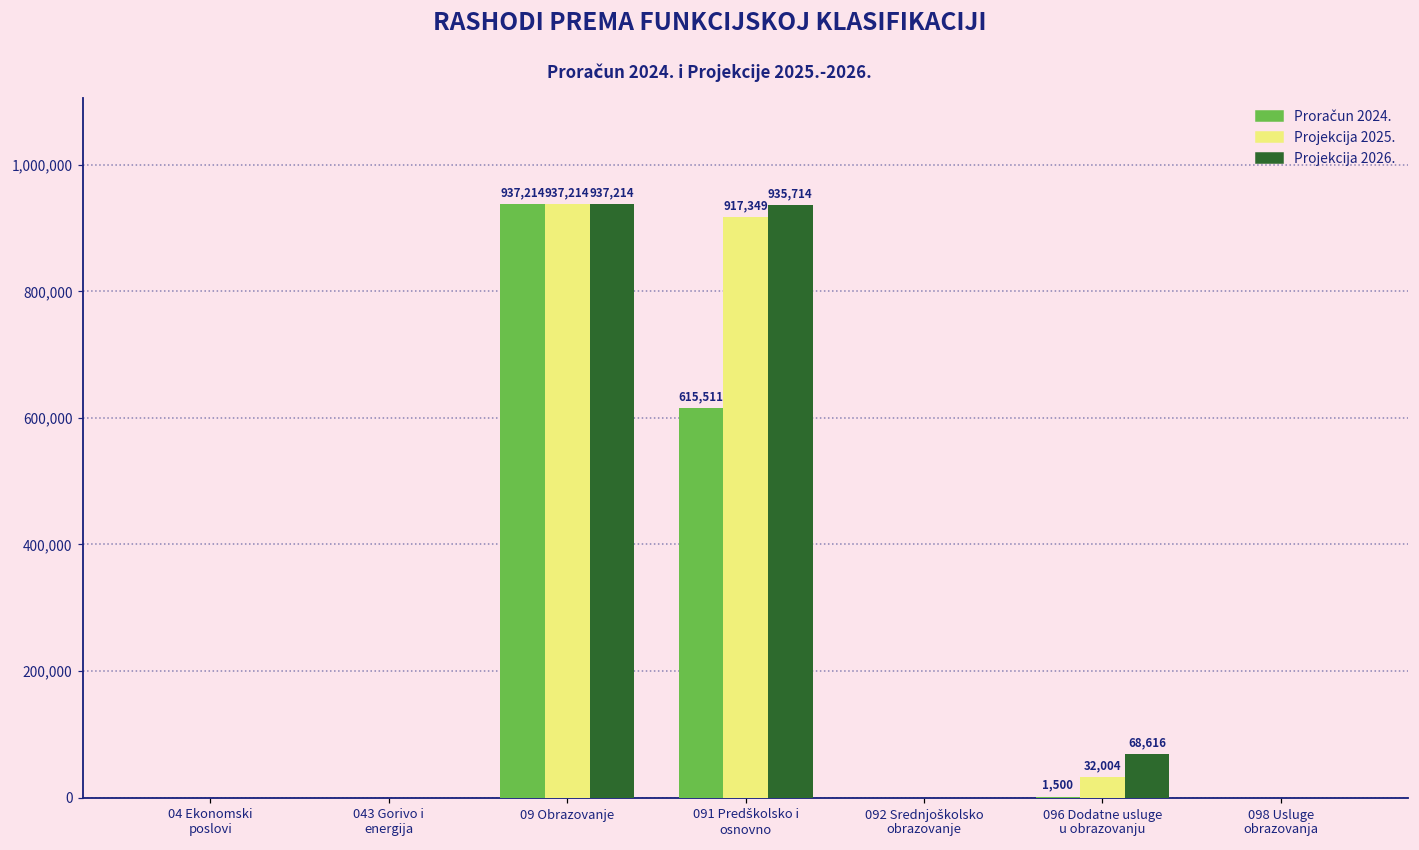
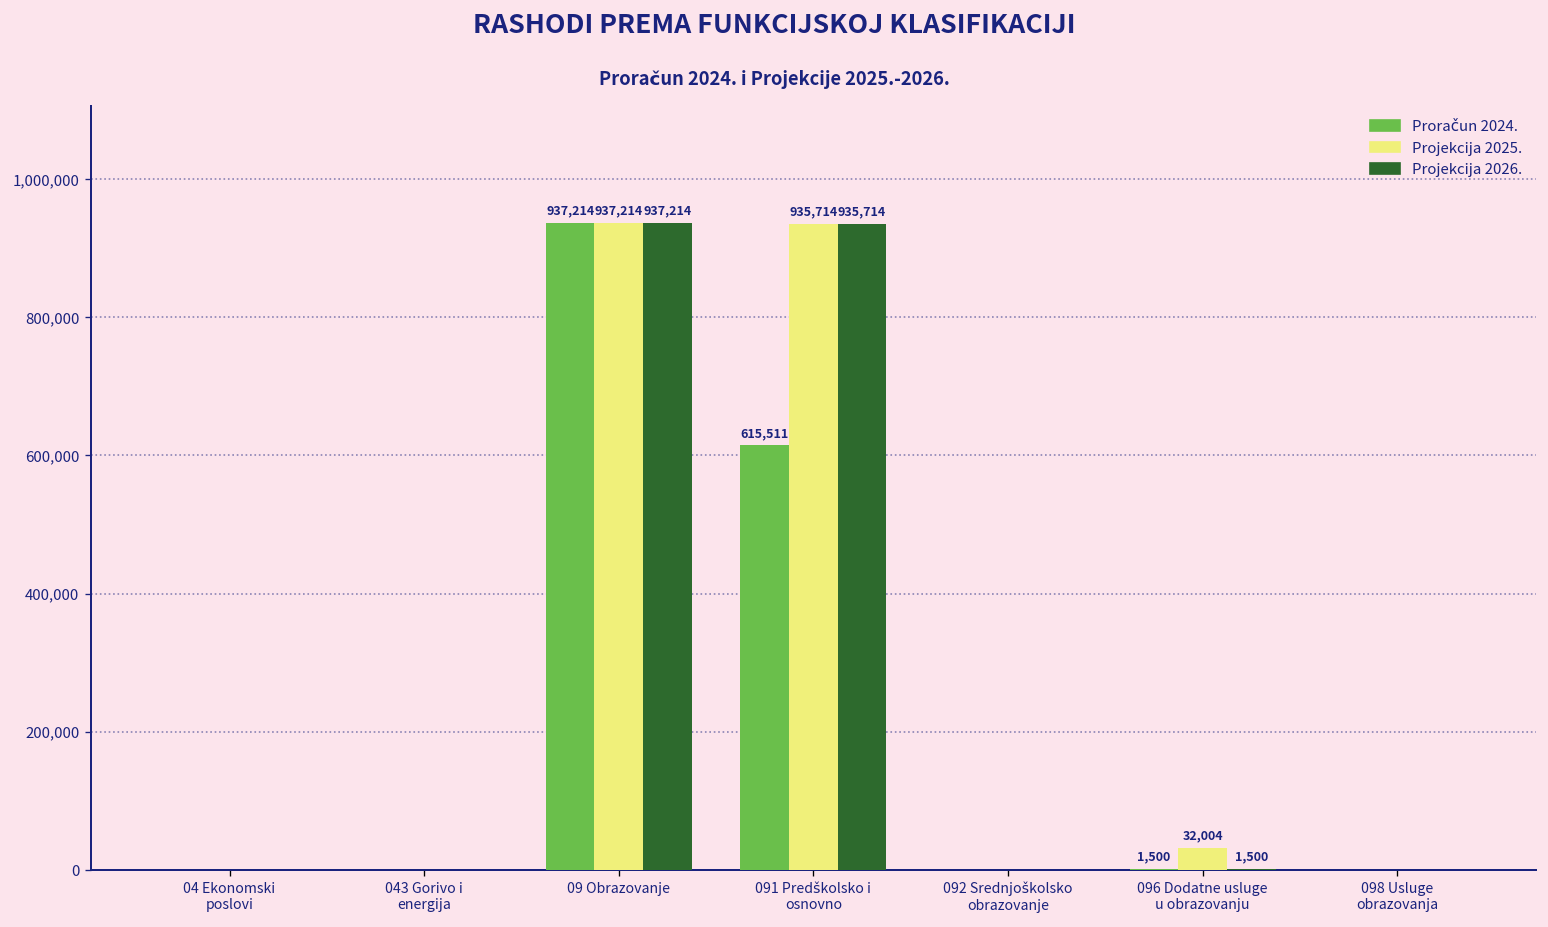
  {
    "Proračun 2024.": {
      "09 Obrazovanje": "937,214",
      "091 Predškolsko i osnovno": "615,511",
      "096 Dodatne usluge u obrazovanju": "1,500"
    },
    "Projekcija 2025.": {
      "09 Obrazovanje": "937,214",
-     "091 Predškolsko i osnovno": "917,349",
+     "091 Predškolsko i osnovno": "935,714",
      "096 Dodatne usluge u obrazovanju": "32,004"
    },
    "Projekcija 2026.": {
      "09 Obrazovanje": "937,214",
      "091 Predškolsko i osnovno": "935,714",
-     "096 Dodatne usluge u obrazovanju": "68,616"
+     "096 Dodatne usluge u obrazovanju": "1,500"
    }
  }
